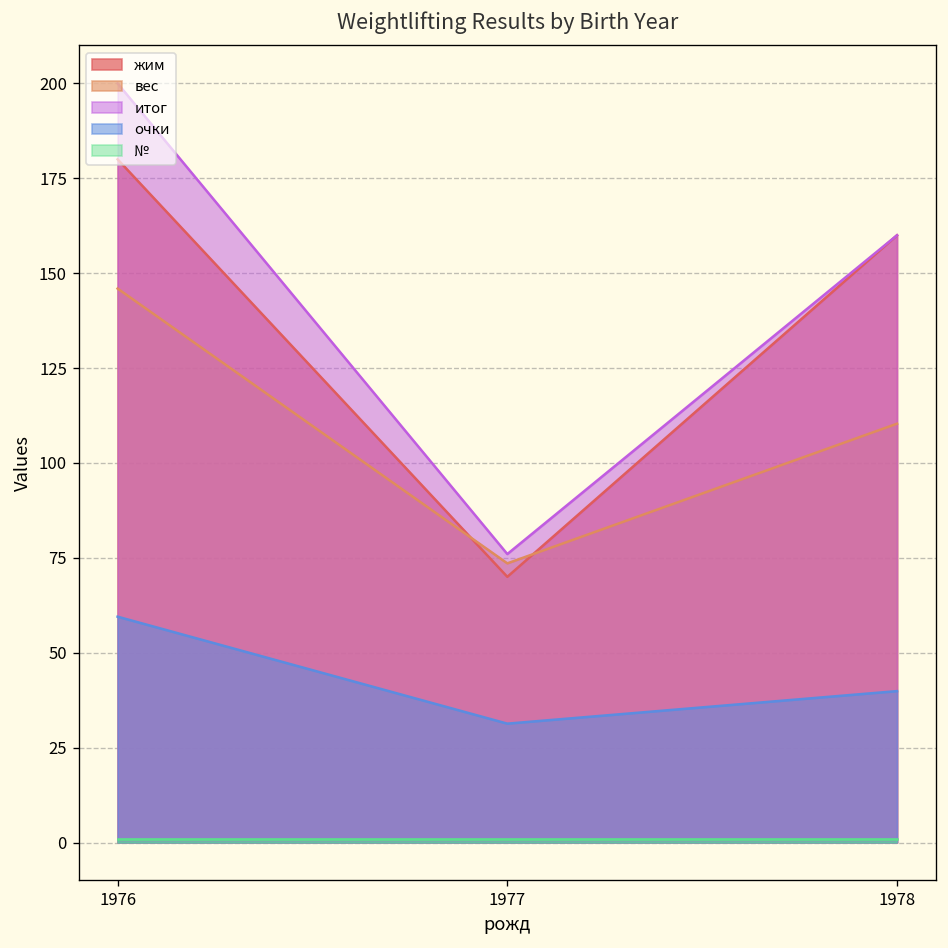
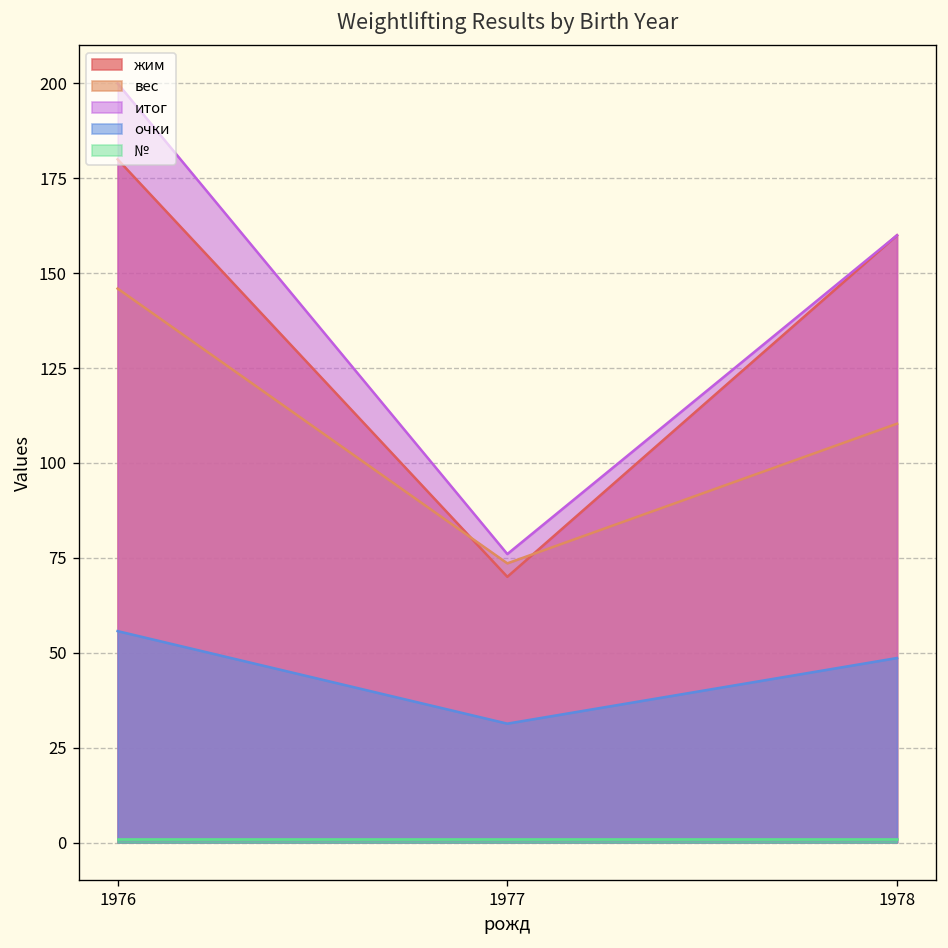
  {
    "итог": {
      "1977": 76
    },
    "очки": {
-     "1976": 60,
+     "1976": 56,
      "1977": 31,
-     "1978": 40
+     "1978": 49
    },
    "№": {
      "1976": 1,
      "1977": 1,
      "1978": 1
    }
  }
